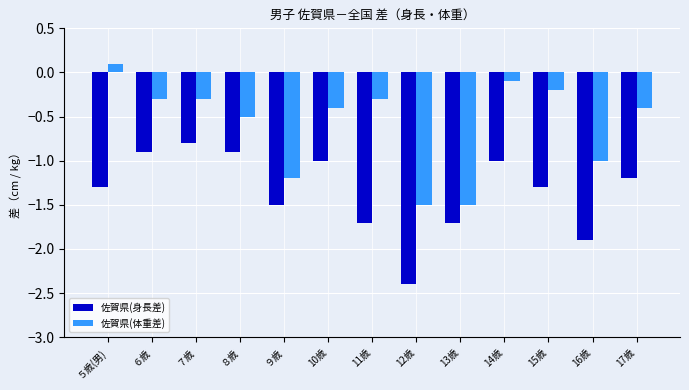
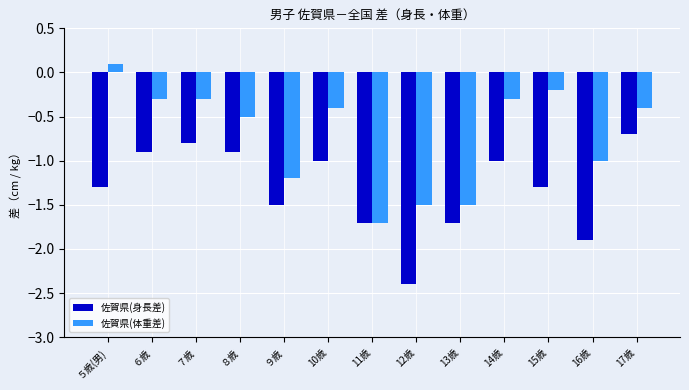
  {
    "佐賀県(身長差)": {
      "５歳(男)": -1.3,
      "６歳": -0.9,
      "７歳": -0.8,
      "８歳": -0.9,
      "９歳": -1.5,
      "10歳": -1.0,
      "11歳": -1.7,
      "12歳": -2.4,
      "13歳": -1.7,
      "14歳": -1.0,
      "15歳": -1.3,
      "16歳": -1.9,
-     "17歳": -1.2
+     "17歳": -0.7
    },
    "佐賀県(体重差)": {
      "５歳(男)": 0.1,
      "６歳": -0.3,
      "７歳": -0.3,
      "８歳": -0.5,
      "９歳": -1.2,
      "10歳": -0.4,
-     "11歳": -0.3,
+     "11歳": -1.7,
      "12歳": -1.5,
      "13歳": -1.5,
-     "14歳": -0.1,
+     "14歳": -0.3,
      "15歳": -0.2,
      "16歳": -1.0,
      "17歳": -0.4
    }
  }
